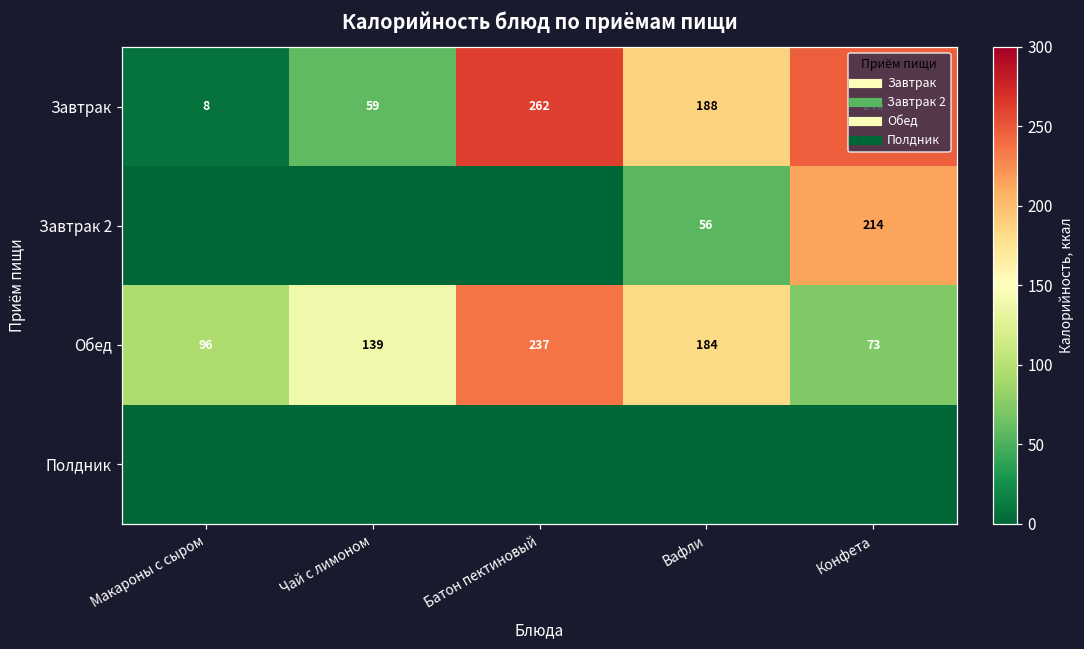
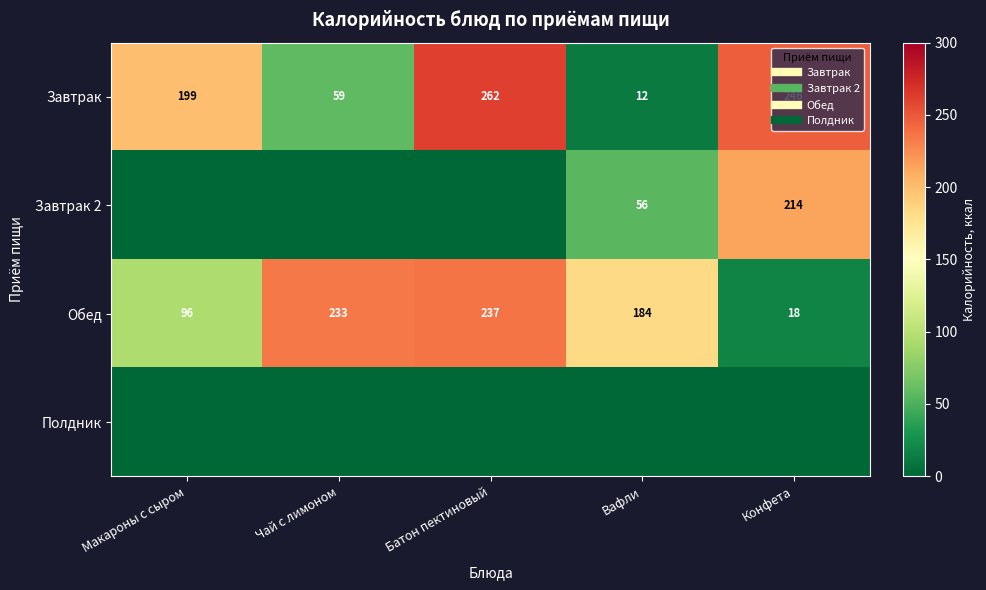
  {
    "Завтрак": {
-     "Макароны с сыром": 8,
+     "Макароны с сыром": 199,
      "Чай с лимоном": 59,
      "Батон пектиновый": 262,
-     "Вафли": 188
+     "Вафли": 12
    },
    "Завтрак 2": {
      "Вафли": 56,
      "Конфета": 214
    },
    "Обед": {
      "Макароны с сыром": 96,
-     "Чай с лимоном": 139,
+     "Чай с лимоном": 233,
      "Батон пектиновый": 237,
      "Вафли": 184,
-     "Конфета": 73
+     "Конфета": 18
    }
  }
